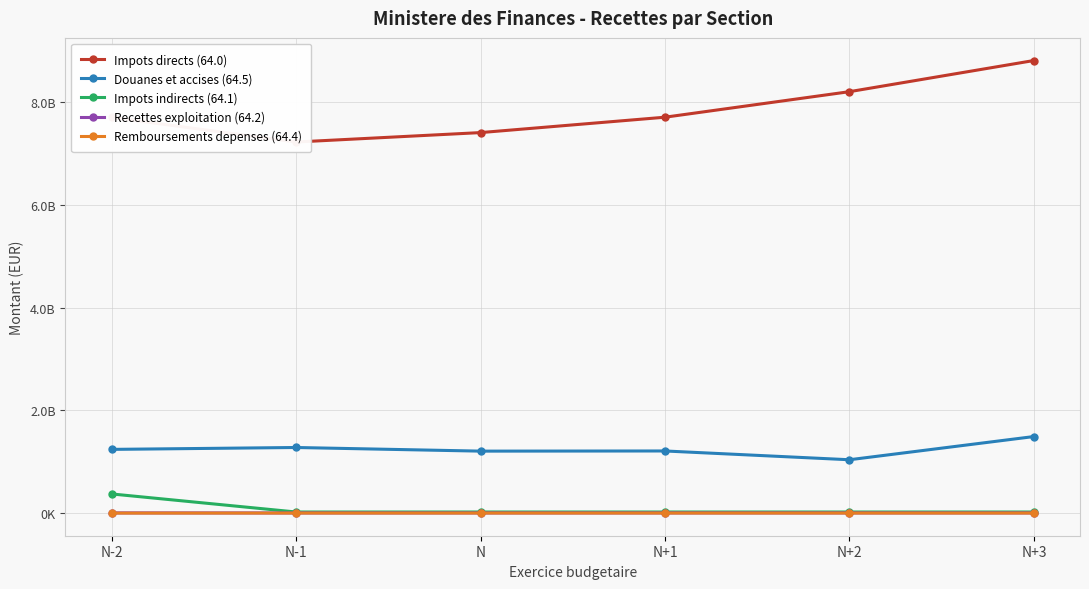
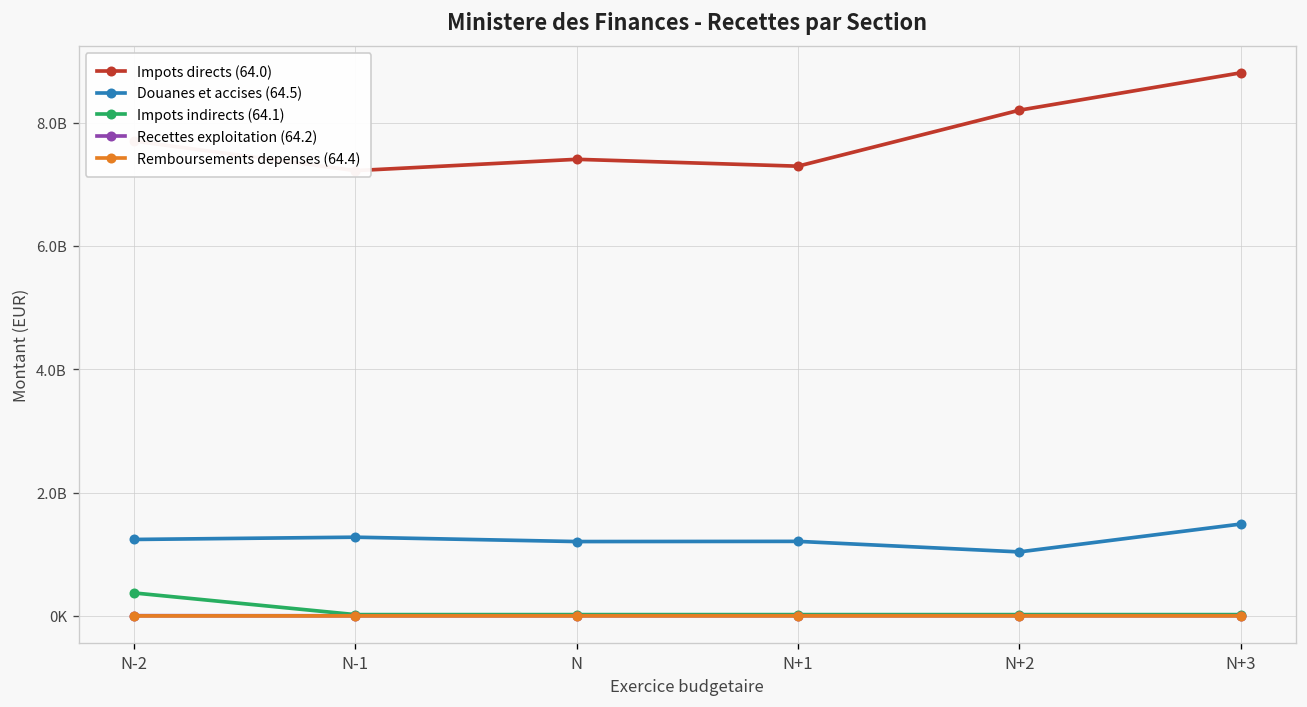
  {
    "Impots directs (64.0)": {
      "N": 7400000000,
-     "N+1": 7700000000,
+     "N+1": 7300000000,
      "N+2": 8200000000,
      "N+3": 8800000000
    },
    "Douanes et accises (64.5)": {
      "N-2": 1200000000,
      "N-1": 1300000000,
      "N": 1200000000,
      "N+1": 1200000000,
      "N+2": 1000000000,
      "N+3": 1500000000
    },
    "Impots indirects (64.1)": {
      "N-2": 400000000
    },
    "Remboursements depenses (64.4)": {
      "N-2": 0
    }
  }
